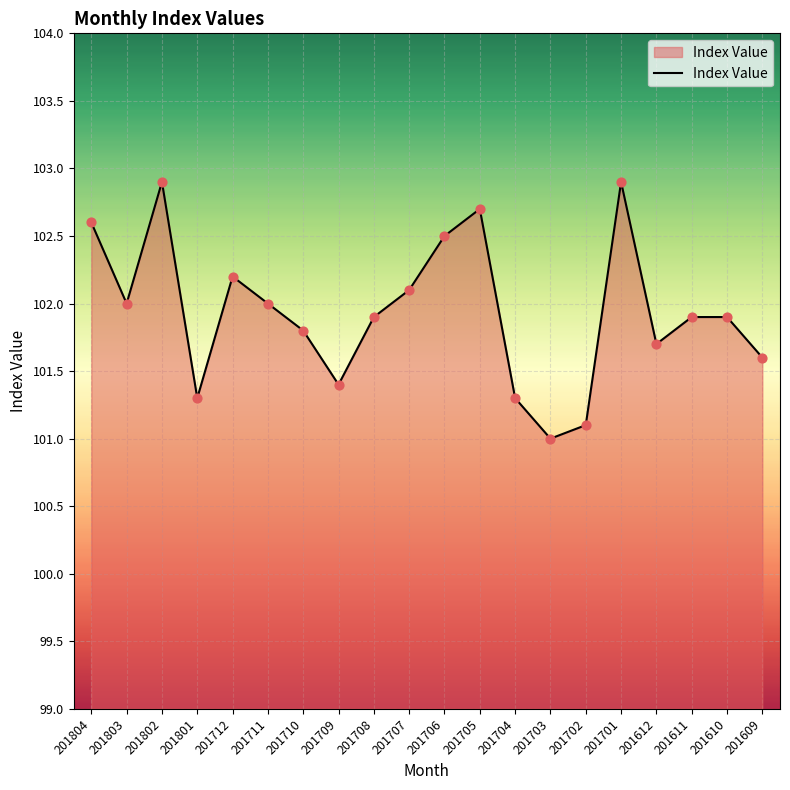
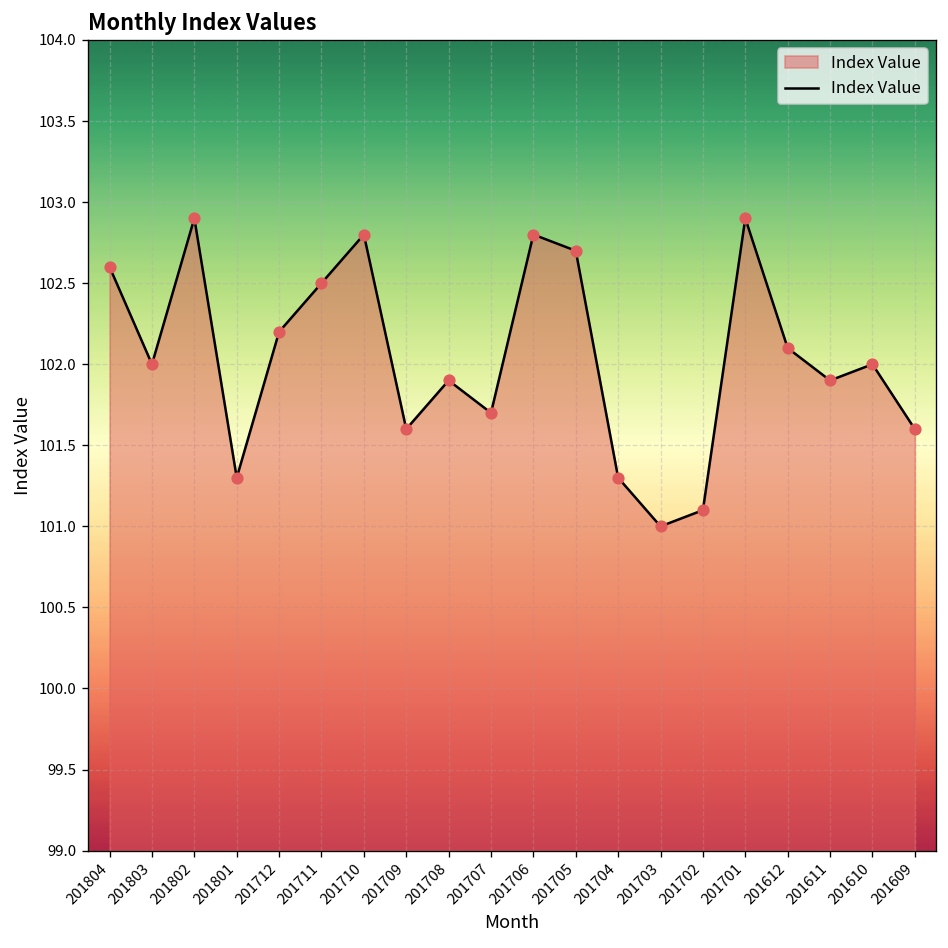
  {
    "201804": 102.6,
    "201803": 102.0,
    "201802": 102.9,
    "201801": 101.3,
    "201712": 102.2,
-   "201711": 102.0,
-   "201710": 101.8,
-   "201709": 101.4,
+   "201711": 102.5,
+   "201710": 102.8,
+   "201709": 101.6,
    "201708": 101.9,
-   "201707": 102.1,
-   "201706": 102.5,
+   "201707": 101.7,
+   "201706": 102.8,
    "201705": 102.7,
    "201704": 101.3,
    "201703": 101.0,
    "201702": 101.1,
    "201701": 102.9,
-   "201612": 101.7,
+   "201612": 102.1,
    "201611": 101.9,
-   "201610": 101.9,
+   "201610": 102.0,
    "201609": 101.6
  }
